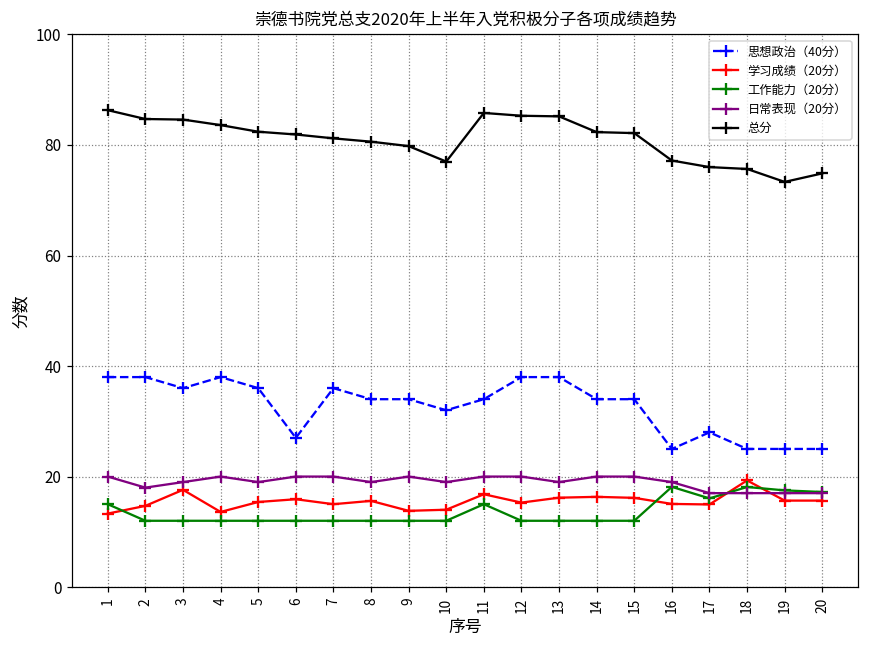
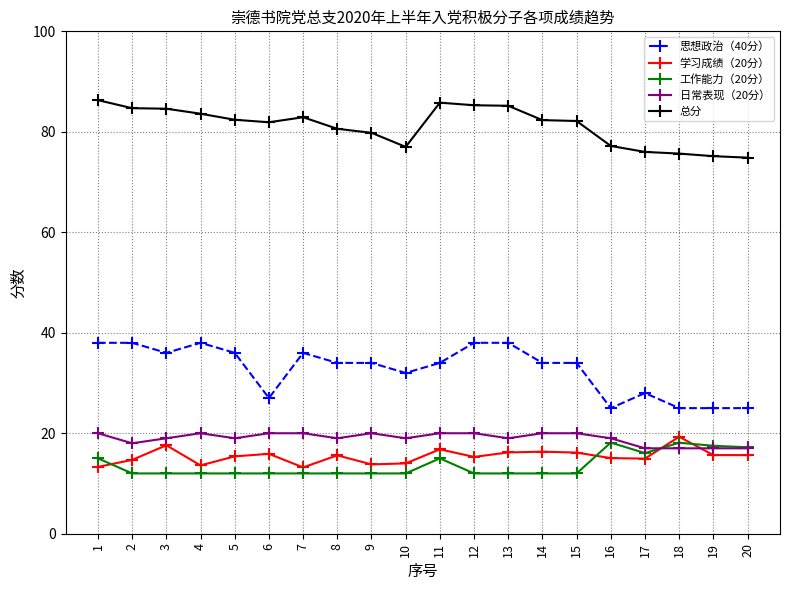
  {
    "思想政治（40分）": {
      "1": 38,
      "2": 38,
      "3": 36,
      "4": 38,
      "5": 36,
      "6": 27,
      "7": 36,
      "8": 34,
      "9": 34,
      "10": 32,
      "11": 34,
      "12": 38,
      "13": 38,
      "14": 34,
      "15": 34,
      "16": 25,
      "17": 28,
      "18": 25,
      "19": 25,
      "20": 25
    },
    "学习成绩（20分）": {
      "1": 13,
      "2": 15,
      "3": 18,
      "4": 14,
      "5": 15,
      "6": 16,
-     "7": 15,
+     "7": 13,
      "8": 16,
      "9": 14,
      "10": 14,
      "11": 17,
      "12": 15,
      "13": 16,
      "14": 16,
      "15": 16,
      "16": 15,
      "17": 15,
      "18": 19,
      "19": 16,
      "20": 16
    },
    "工作能力（20分）": {
      "1": 15,
      "2": 12,
      "3": 12,
      "4": 12,
      "5": 12,
      "6": 12,
      "7": 12,
      "8": 12,
      "9": 12,
      "10": 12,
      "11": 15,
      "12": 12,
      "13": 12,
      "14": 12,
      "15": 12,
      "16": 18,
      "17": 16,
      "18": 18
    },
    "日常表现（20分）": {
      "1": 20,
      "2": 18,
      "3": 19,
      "4": 20,
      "5": 19,
      "6": 20,
      "7": 20,
      "8": 19,
      "9": 20,
      "10": 19,
      "11": 20,
      "12": 20,
      "13": 19,
      "14": 20,
      "15": 20,
      "16": 19,
      "17": 17,
      "18": 17
    },
    "总分": {
      "1": 86,
      "2": 85,
      "3": 85,
      "4": 84,
      "5": 82,
      "6": 82,
-     "7": 81,
+     "7": 83,
      "8": 81,
      "9": 80,
      "10": 77,
      "11": 86,
      "12": 85,
      "13": 85,
      "14": 82,
      "15": 82,
      "16": 77,
      "17": 76,
      "18": 76,
-     "19": 73,
+     "19": 75,
      "20": 75
    }
  }
